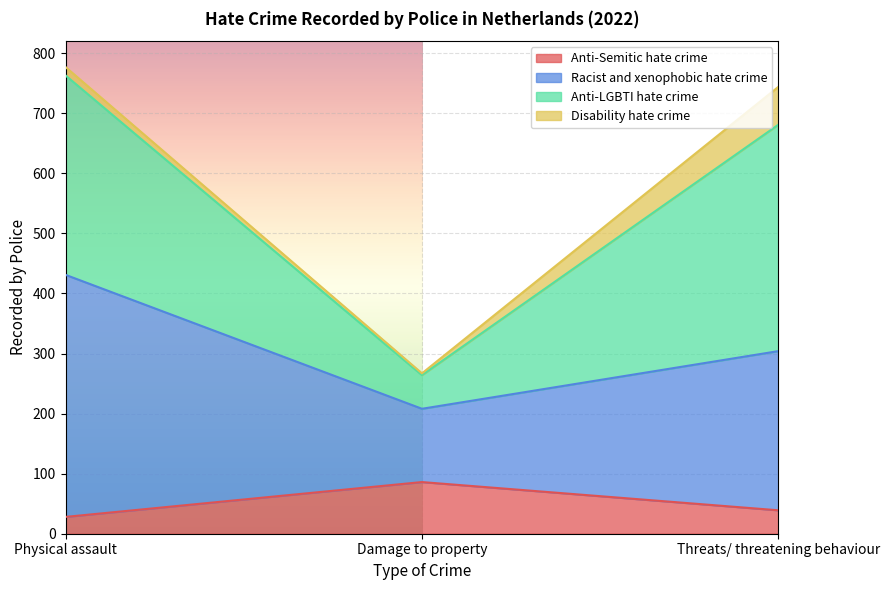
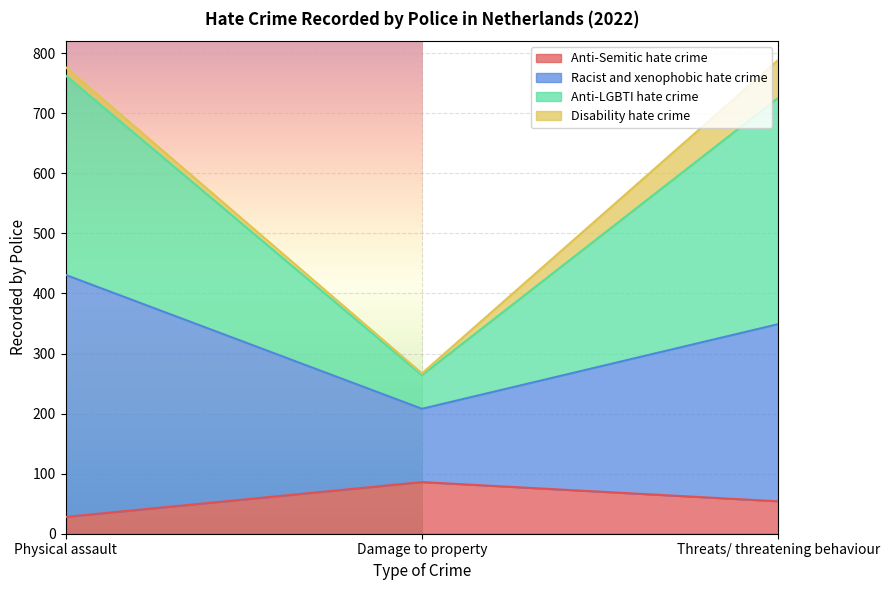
  {
    "Anti-Semitic hate crime": {
      "Physical assault": 30,
      "Damage to property": 90,
-     "Threats/ threatening behaviour": 40
+     "Threats/ threatening behaviour": 50
    },
    "Racist and xenophobic hate crime": {
      "Physical assault": 400,
      "Damage to property": 120,
-     "Threats/ threatening behaviour": 270
+     "Threats/ threatening behaviour": 300
    },
    "Anti-LGBTI hate crime": {
      "Physical assault": 330,
      "Threats/ threatening behaviour": 380
    },
    "Disability hate crime": {
      "Physical assault": 10,
      "Threats/ threatening behaviour": 60
    }
  }
